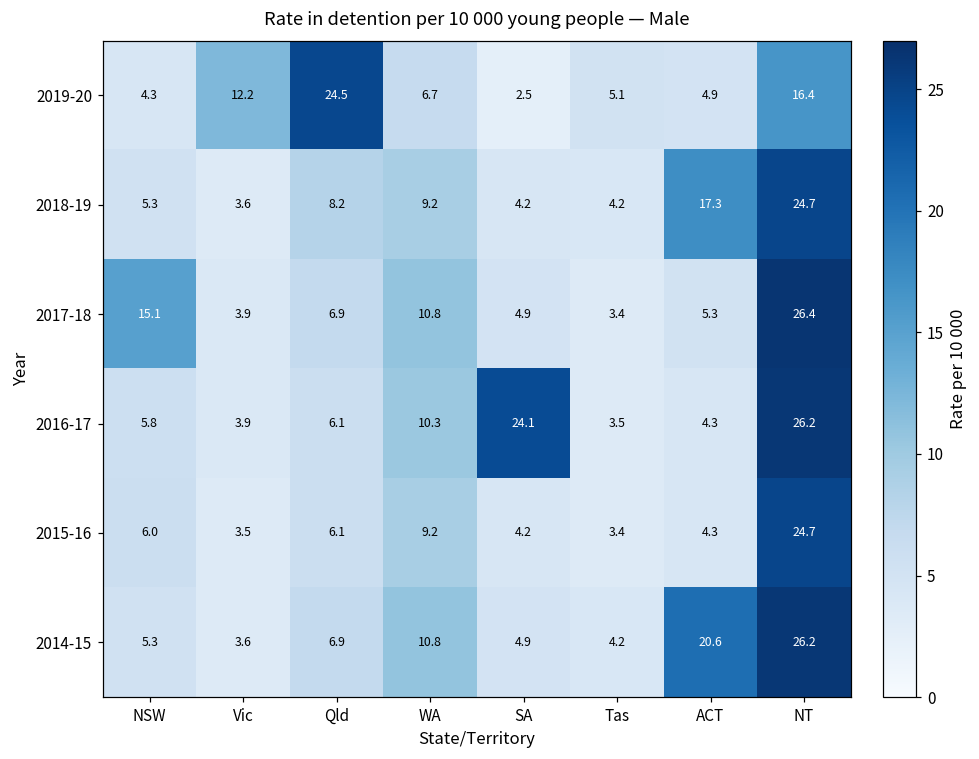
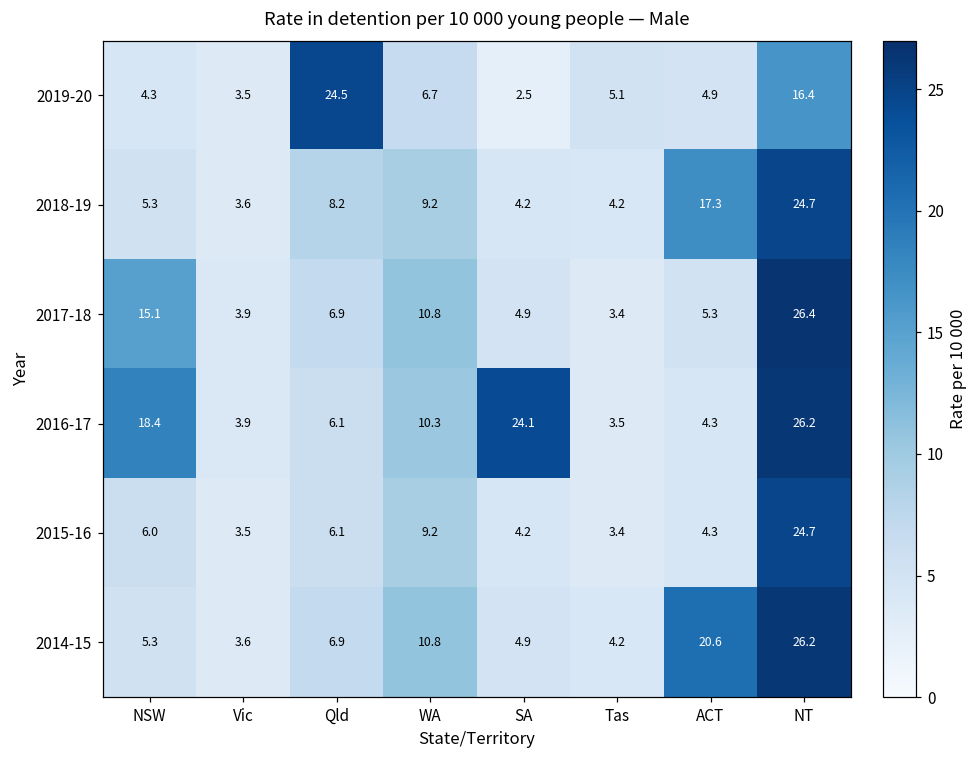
  {
    "2019-20": {
      "NSW": 4.3,
-     "Vic": 12.2,
+     "Vic": 3.5,
      "Qld": 24.5,
      "WA": 6.7,
      "SA": 2.5,
      "Tas": 5.1,
      "ACT": 4.9,
      "NT": 16.4
    },
    "2018-19": {
      "NSW": 5.3,
      "Vic": 3.6,
      "Qld": 8.2,
      "WA": 9.2,
      "SA": 4.2,
      "Tas": 4.2,
      "ACT": 17.3,
      "NT": 24.7
    },
    "2017-18": {
      "NSW": 15.1,
      "Vic": 3.9,
      "Qld": 6.9,
      "WA": 10.8,
      "SA": 4.9,
      "Tas": 3.4,
      "ACT": 5.3,
      "NT": 26.4
    },
    "2016-17": {
-     "NSW": 5.8,
+     "NSW": 18.4,
      "Vic": 3.9,
      "Qld": 6.1,
      "WA": 10.3,
      "SA": 24.1,
      "Tas": 3.5,
      "ACT": 4.3,
      "NT": 26.2
    },
    "2015-16": {
      "NSW": 6.0,
      "Vic": 3.5,
      "Qld": 6.1,
      "WA": 9.2,
      "SA": 4.2,
      "Tas": 3.4,
      "ACT": 4.3,
      "NT": 24.7
    },
    "2014-15": {
      "NSW": 5.3,
      "Vic": 3.6,
      "Qld": 6.9,
      "WA": 10.8,
      "SA": 4.9,
      "Tas": 4.2,
      "ACT": 20.6,
      "NT": 26.2
    }
  }
